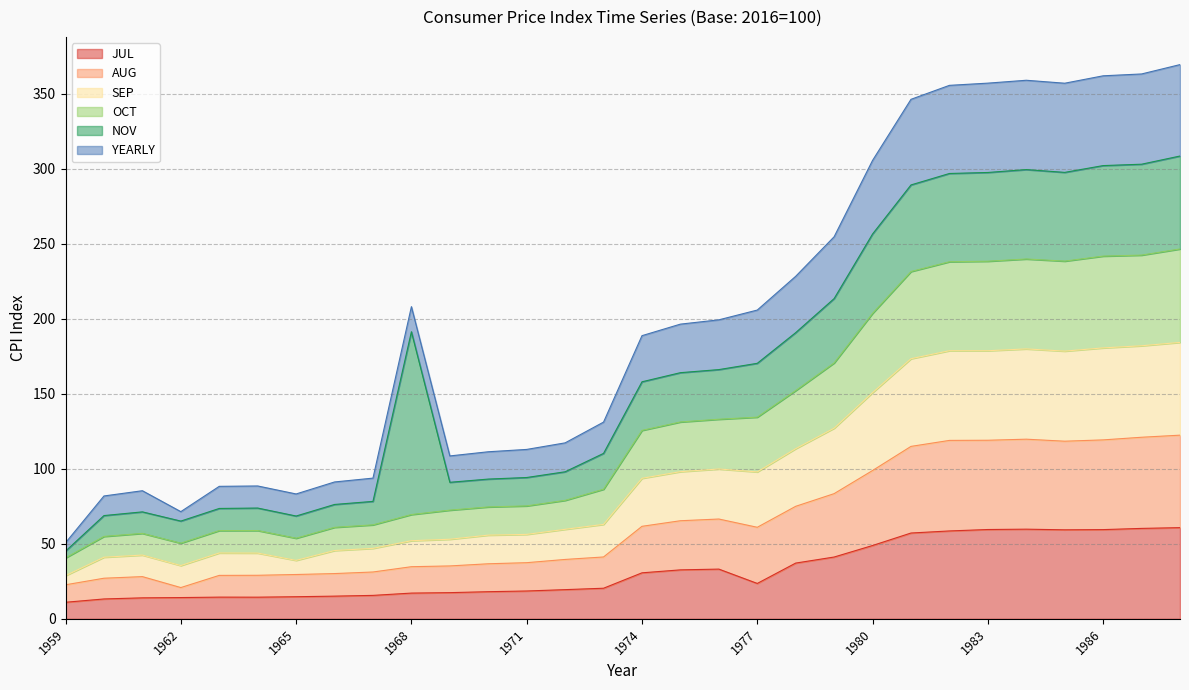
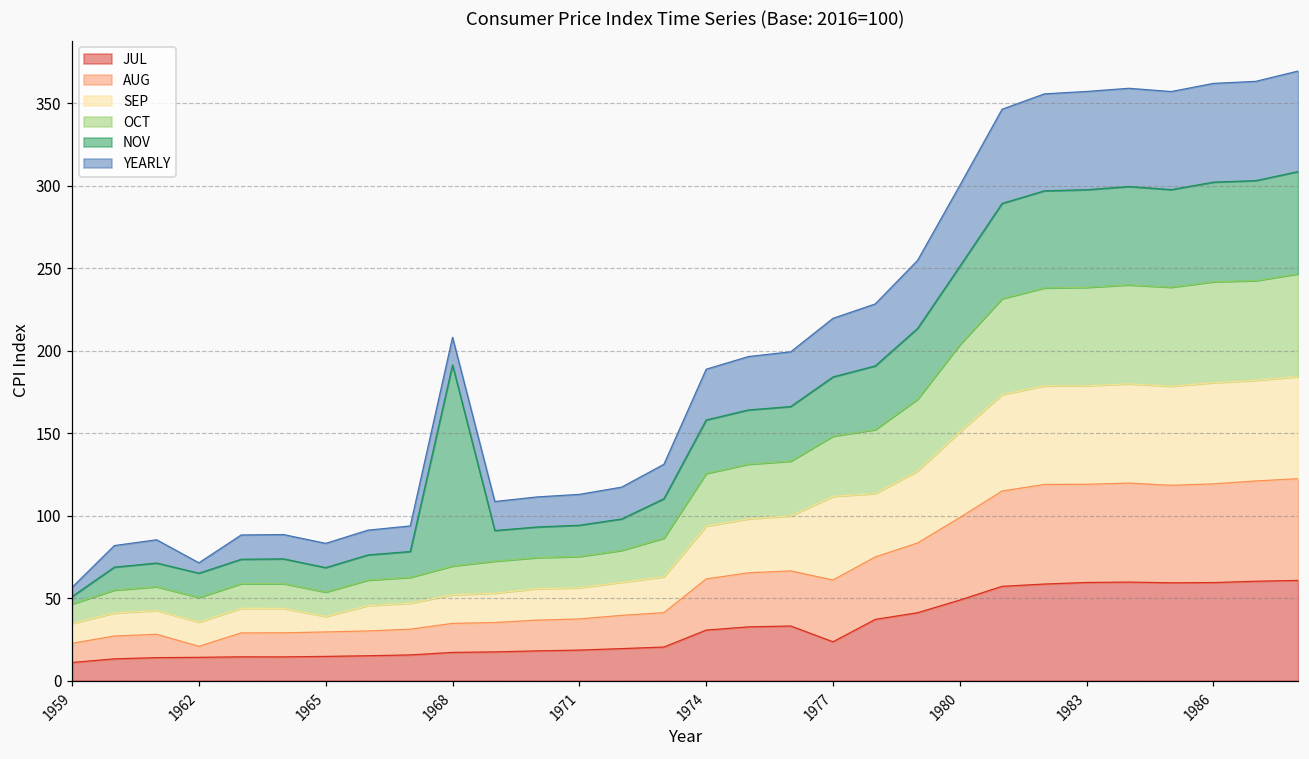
  {
    "JUL": {
      "1959": 11,
      "1962": 14,
      "1965": 15,
      "1968": 17,
      "1971": 19,
      "1974": 31,
      "1977": 24,
      "1980": 49,
      "1983": 60,
      "1986": 59
    },
    "AUG": {
      "1959": 12,
      "1962": 7,
      "1965": 15,
      "1968": 18,
      "1971": 19,
      "1974": 31,
      "1977": 37,
      "1980": 50,
      "1983": 60,
      "1986": 60
    },
    "SEP": {
-     "1959": 6,
+     "1959": 12,
      "1962": 15,
      "1965": 9,
      "1968": 17,
      "1971": 19,
      "1974": 32,
-     "1977": 37,
+     "1977": 51,
      "1980": 52,
      "1983": 60,
      "1986": 61
    },
    "OCT": {
      "1959": 12,
      "1962": 15,
      "1965": 15,
      "1968": 17,
      "1971": 19,
      "1974": 32,
      "1977": 37,
      "1980": 53,
      "1983": 60,
      "1986": 61
    },
    "NOV": {
      "1959": 5,
      "1962": 15,
      "1965": 15,
      "1968": 122,
      "1971": 19,
      "1974": 32,
      "1977": 36,
-     "1980": 53,
+     "1980": 48,
      "1983": 59,
      "1986": 60
    },
    "YEARLY": {
      "1959": 6,
      "1962": 6,
      "1965": 15,
      "1968": 17,
      "1971": 19,
      "1974": 31,
      "1977": 36,
      "1980": 49,
      "1983": 60,
      "1986": 60
    }
  }
